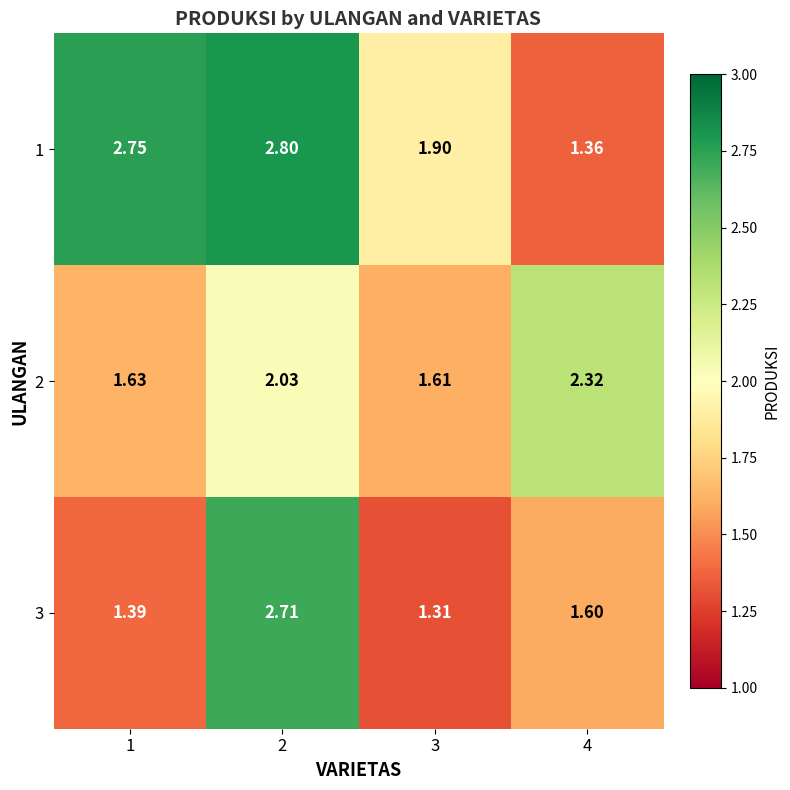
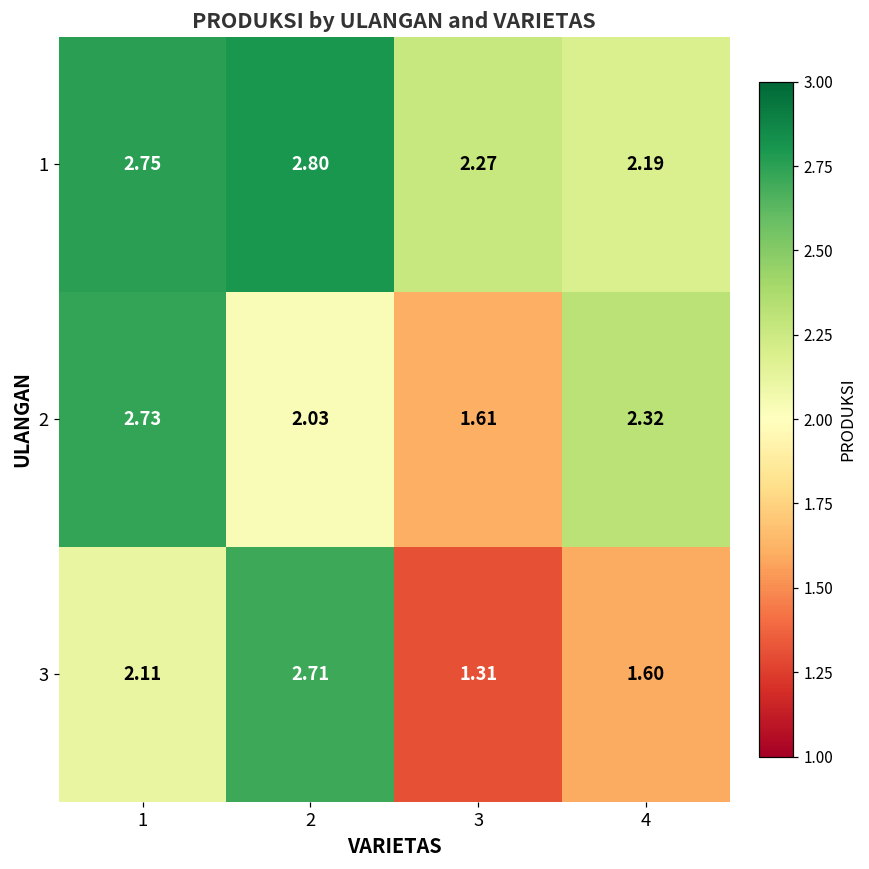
  {
    "1": {
      "1": 2.75,
      "2": 2.80,
-     "3": 1.90,
-     "4": 1.36
+     "3": 2.27,
+     "4": 2.19
    },
    "2": {
-     "1": 1.63,
+     "1": 2.73,
      "2": 2.03,
      "3": 1.61,
      "4": 2.32
    },
    "3": {
-     "1": 1.39,
+     "1": 2.11,
      "2": 2.71,
      "3": 1.31,
      "4": 1.60
    }
  }
